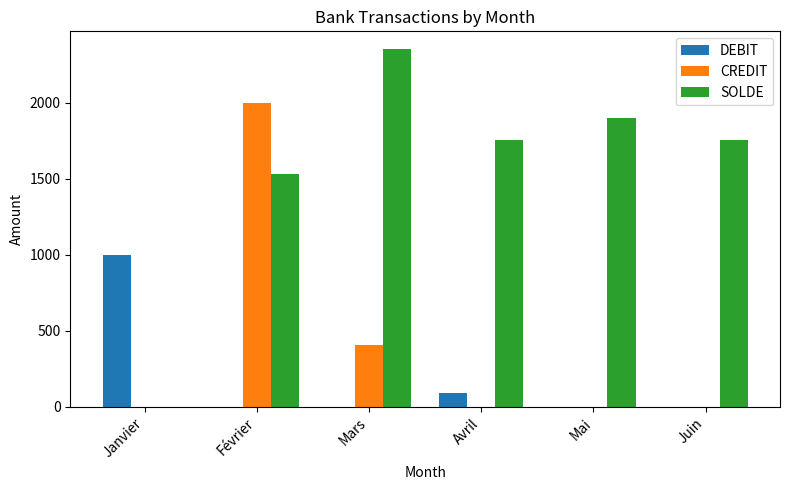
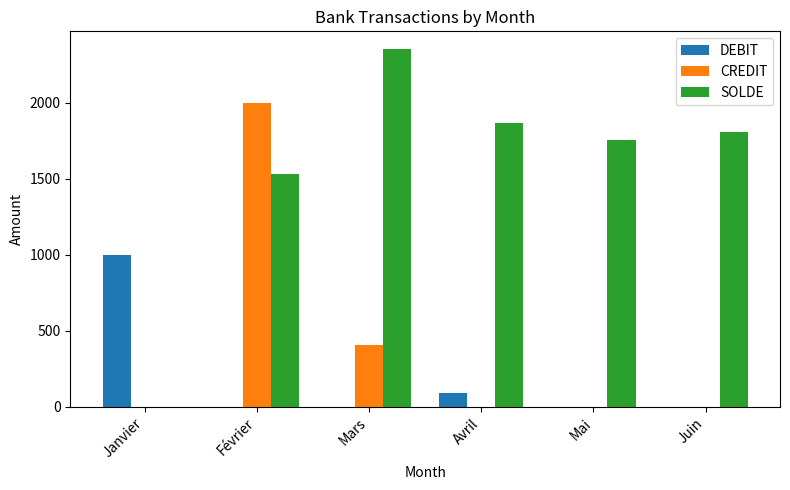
  {
    "DEBIT": {
      "Janvier": 1000,
      "Février": 0,
      "Mars": 0,
      "Avril": 100,
      "Mai": 0,
      "Juin": 0
    },
    "CREDIT": {
      "Janvier": 0,
      "Février": 2000,
      "Mars": 410,
      "Avril": 0,
      "Mai": 0,
      "Juin": 0
    },
    "SOLDE": {
      "Janvier": 0,
      "Février": 1530,
      "Mars": 2350,
-     "Avril": 1750,
-     "Mai": 1900,
-     "Juin": 1750
+     "Avril": 1870,
+     "Mai": 1750,
+     "Juin": 1810
    }
  }
